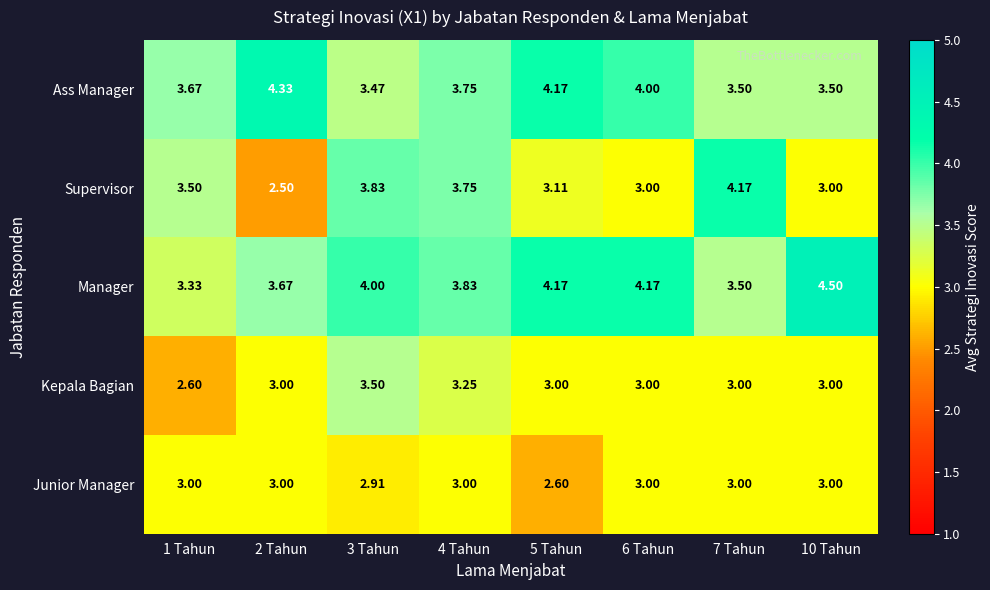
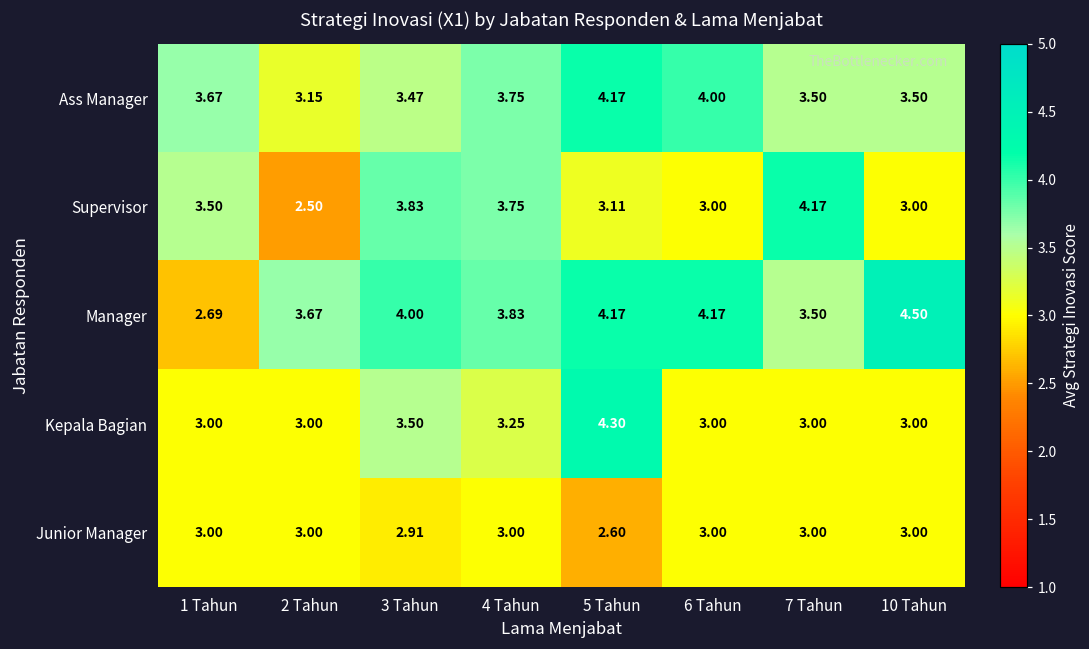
  {
    "Ass Manager": {
      "1 Tahun": 3.67,
-     "2 Tahun": 4.33,
+     "2 Tahun": 3.15,
      "3 Tahun": 3.47,
      "4 Tahun": 3.75,
      "5 Tahun": 4.17,
      "6 Tahun": 4.00,
      "7 Tahun": 3.50
    },
    "Supervisor": {
      "1 Tahun": 3.50,
      "2 Tahun": 2.50,
      "3 Tahun": 3.83,
      "4 Tahun": 3.75,
      "5 Tahun": 3.11,
      "6 Tahun": 3.00,
      "7 Tahun": 4.17,
      "10 Tahun": 3.00
    },
    "Manager": {
-     "1 Tahun": 3.33,
+     "1 Tahun": 2.69,
      "2 Tahun": 3.67,
      "3 Tahun": 4.00,
      "4 Tahun": 3.83,
      "5 Tahun": 4.17,
      "6 Tahun": 4.17,
      "7 Tahun": 3.50,
      "10 Tahun": 4.50
    },
    "Kepala Bagian": {
-     "1 Tahun": 2.60,
+     "1 Tahun": 3.00,
      "2 Tahun": 3.00,
      "3 Tahun": 3.50,
      "4 Tahun": 3.25,
-     "5 Tahun": 3.00,
+     "5 Tahun": 4.30,
      "6 Tahun": 3.00,
      "7 Tahun": 3.00,
      "10 Tahun": 3.00
    },
    "Junior Manager": {
      "1 Tahun": 3.00,
      "2 Tahun": 3.00,
      "3 Tahun": 2.91,
      "4 Tahun": 3.00,
      "5 Tahun": 2.60,
      "6 Tahun": 3.00,
      "7 Tahun": 3.00,
      "10 Tahun": 3.00
    }
  }
